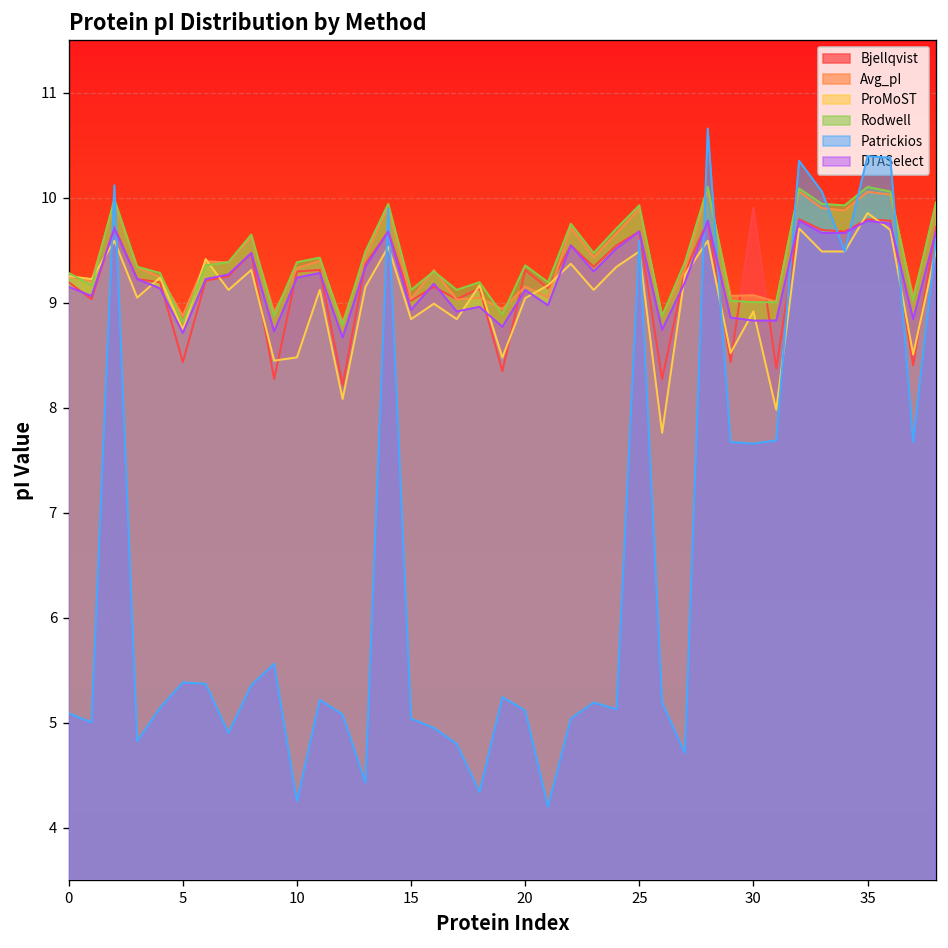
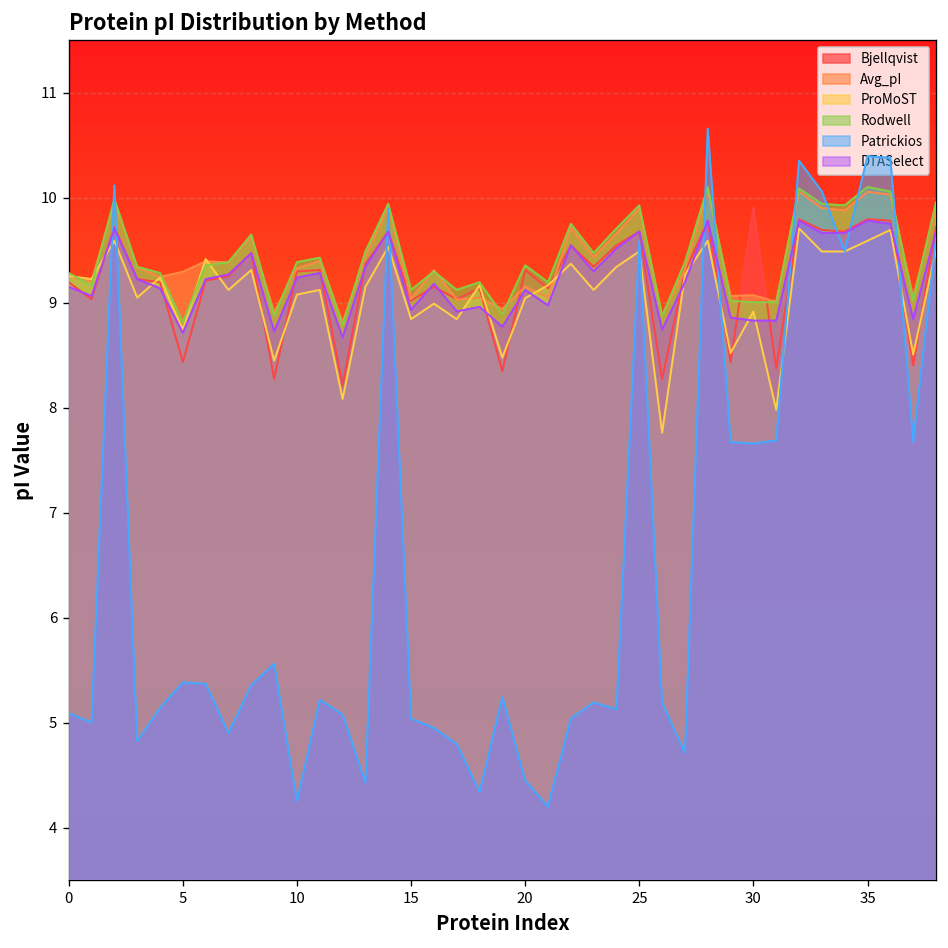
  {
    "Bjellqvist": {
      "0": 9.2,
      "5": 8.4,
      "10": 9.3,
      "20": 9.3,
      "30": 9.9
    },
    "Avg_pI": {
-     "5": 8.9,
+     "5": 9.3,
      "10": 9.3,
      "20": 9.2,
      "25": 9.9,
      "30": 9.1,
      "35": 10.1
    },
    "ProMoST": {
-     "10": 8.5,
+     "10": 9.1,
      "15": 8.8,
      "20": 9.0,
      "25": 9.5,
      "30": 8.9,
-     "35": 9.9
+     "35": 9.6
    },
    "Rodwell": {
      "0": 9.3,
      "5": 8.8,
      "10": 9.4,
      "15": 9.1,
      "20": 9.4,
      "25": 9.9,
      "30": 9.0,
      "35": 10.1
    },
    "Patrickios": {
      "0": 5.1,
      "5": 5.4,
      "10": 4.3,
      "15": 5.0,
-     "20": 5.1,
+     "20": 4.5,
      "25": 9.6,
      "30": 7.7
    },
    "DTASelect": {
      "0": 9.2,
      "10": 9.2,
      "15": 8.9,
      "20": 9.1,
      "30": 8.8
    }
  }
